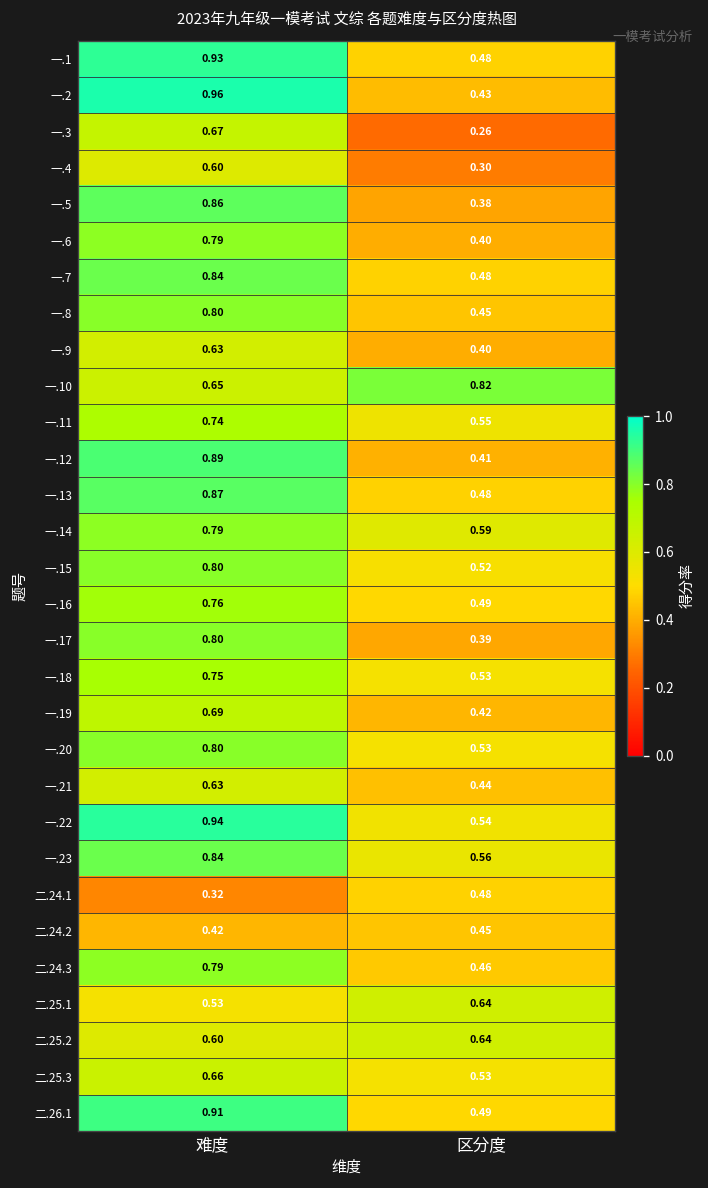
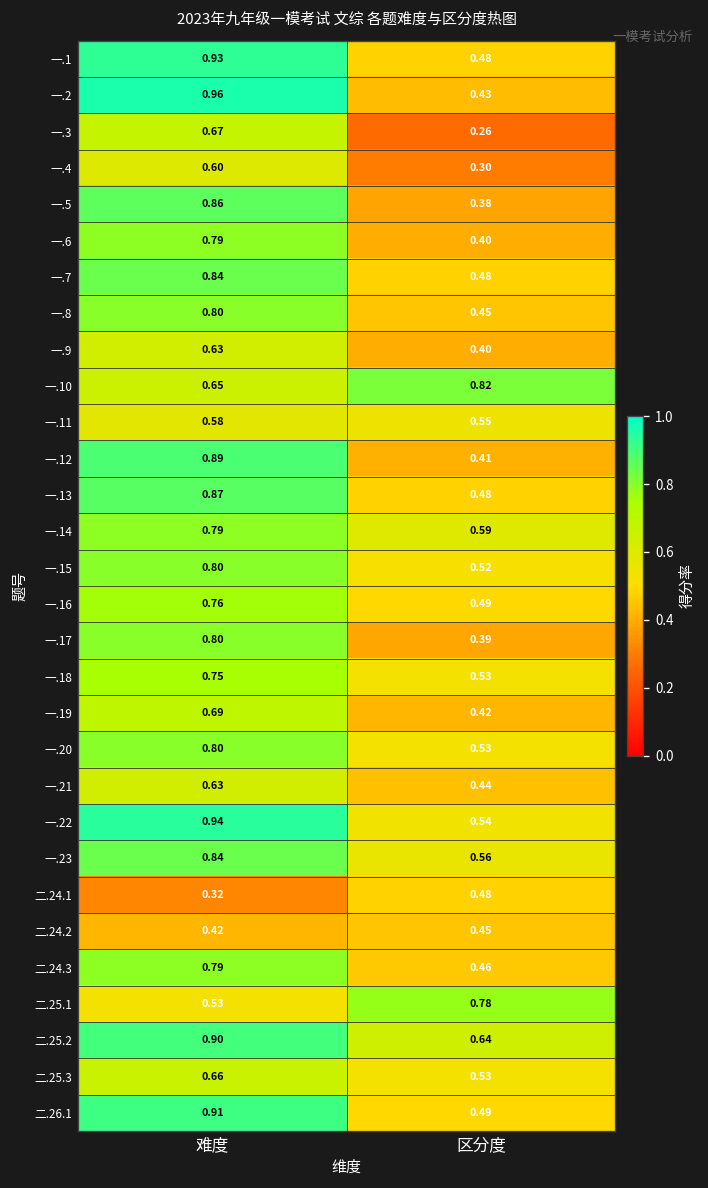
  {
    "一.1": {
      "难度": 0.93,
      "区分度": 0.48
    },
    "一.2": {
      "难度": 0.96,
      "区分度": 0.43
    },
    "一.3": {
      "难度": 0.67,
      "区分度": 0.26
    },
    "一.4": {
      "难度": 0.60,
      "区分度": 0.30
    },
    "一.5": {
      "难度": 0.86,
      "区分度": 0.38
    },
    "一.6": {
      "难度": 0.79,
      "区分度": 0.40
    },
    "一.7": {
      "难度": 0.84,
      "区分度": 0.48
    },
    "一.8": {
      "难度": 0.80,
      "区分度": 0.45
    },
    "一.9": {
      "难度": 0.63,
      "区分度": 0.40
    },
    "一.10": {
      "难度": 0.65,
      "区分度": 0.82
    },
    "一.11": {
-     "难度": 0.74,
+     "难度": 0.58,
      "区分度": 0.55
    },
    "一.12": {
      "难度": 0.89,
      "区分度": 0.41
    },
    "一.13": {
      "难度": 0.87,
      "区分度": 0.48
    },
    "一.14": {
      "难度": 0.79,
      "区分度": 0.59
    },
    "一.15": {
      "难度": 0.80,
      "区分度": 0.52
    },
    "一.16": {
      "难度": 0.76,
      "区分度": 0.49
    },
    "一.17": {
      "难度": 0.80,
      "区分度": 0.39
    },
    "一.18": {
      "难度": 0.75,
      "区分度": 0.53
    },
    "一.19": {
      "难度": 0.69,
      "区分度": 0.42
    },
    "一.20": {
      "难度": 0.80,
      "区分度": 0.53
    },
    "一.21": {
      "难度": 0.63,
      "区分度": 0.44
    },
    "一.22": {
      "难度": 0.94,
      "区分度": 0.54
    },
    "一.23": {
      "难度": 0.84,
      "区分度": 0.56
    },
    "二.24.1": {
      "难度": 0.32,
      "区分度": 0.48
    },
    "二.24.2": {
      "难度": 0.42,
      "区分度": 0.45
    },
    "二.24.3": {
      "难度": 0.79,
      "区分度": 0.46
    },
    "二.25.1": {
      "难度": 0.53,
-     "区分度": 0.64
+     "区分度": 0.78
    },
    "二.25.2": {
-     "难度": 0.60,
+     "难度": 0.90,
      "区分度": 0.64
    },
    "二.25.3": {
      "难度": 0.66,
      "区分度": 0.53
    },
    "二.26.1": {
      "难度": 0.91,
      "区分度": 0.49
    }
  }
